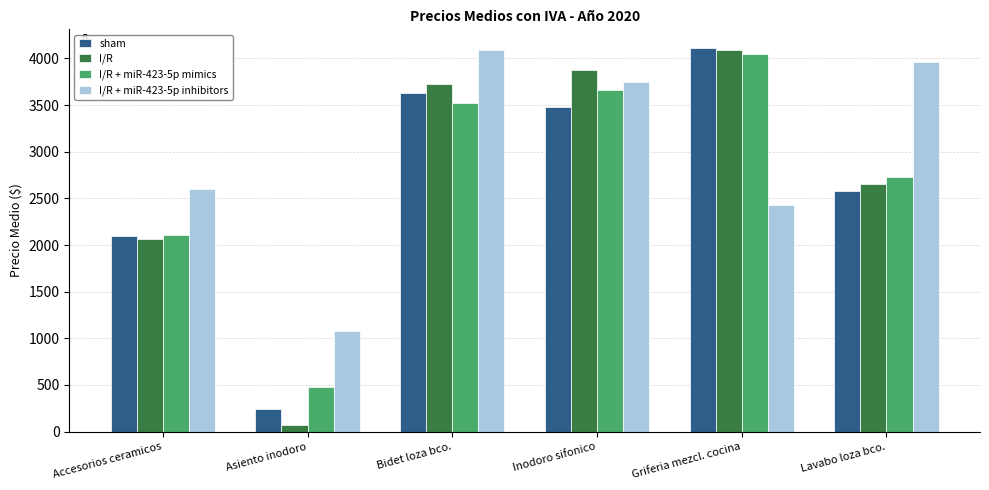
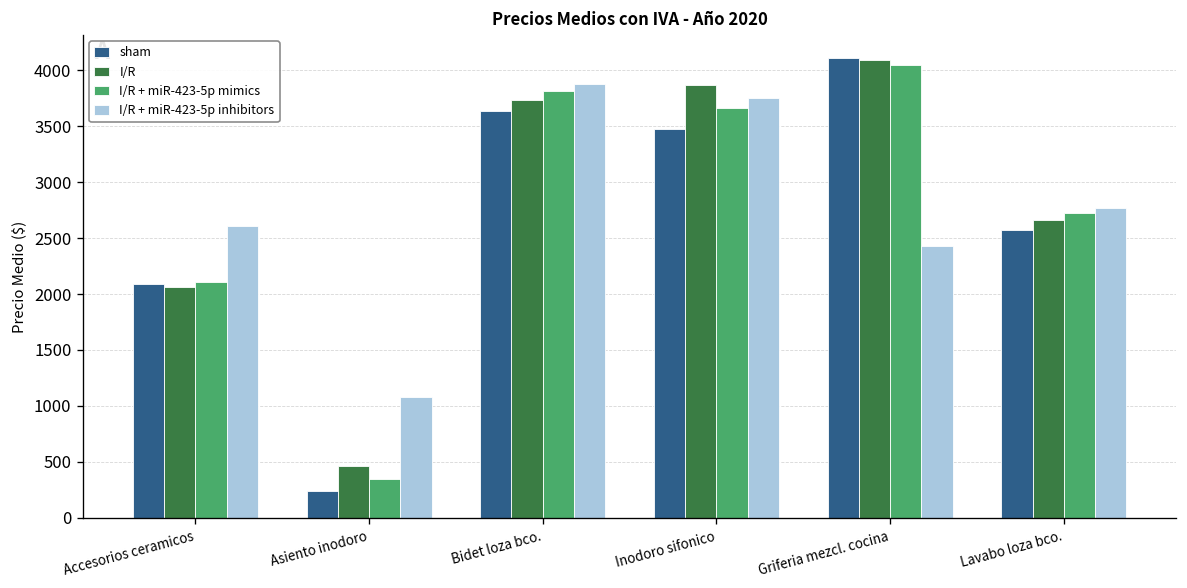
  {
    "sham": {
      "Accesorios ceramicos": 2100,
      "Asiento inodoro": 200,
      "Bidet loza bco.": 3600,
      "Inodoro sifonico": 3500,
      "Griferia mezcl. cocina": 4100,
      "Lavabo loza bco.": 2600
    },
    "I/R": {
      "Accesorios ceramicos": 2100,
-     "Asiento inodoro": 100,
+     "Asiento inodoro": 500,
      "Bidet loza bco.": 3700,
      "Inodoro sifonico": 3900,
      "Griferia mezcl. cocina": 4100,
      "Lavabo loza bco.": 2700
    },
    "I/R + miR-423-5p mimics": {
      "Accesorios ceramicos": 2100,
-     "Asiento inodoro": 500,
-     "Bidet loza bco.": 3500,
+     "Asiento inodoro": 300,
+     "Bidet loza bco.": 3800,
      "Inodoro sifonico": 3700,
      "Griferia mezcl. cocina": 4000,
      "Lavabo loza bco.": 2700
    },
    "I/R + miR-423-5p inhibitors": {
      "Accesorios ceramicos": 2600,
      "Asiento inodoro": 1100,
-     "Bidet loza bco.": 4100,
+     "Bidet loza bco.": 3900,
      "Inodoro sifonico": 3700,
      "Griferia mezcl. cocina": 2400,
-     "Lavabo loza bco.": 4000
+     "Lavabo loza bco.": 2800
    }
  }
